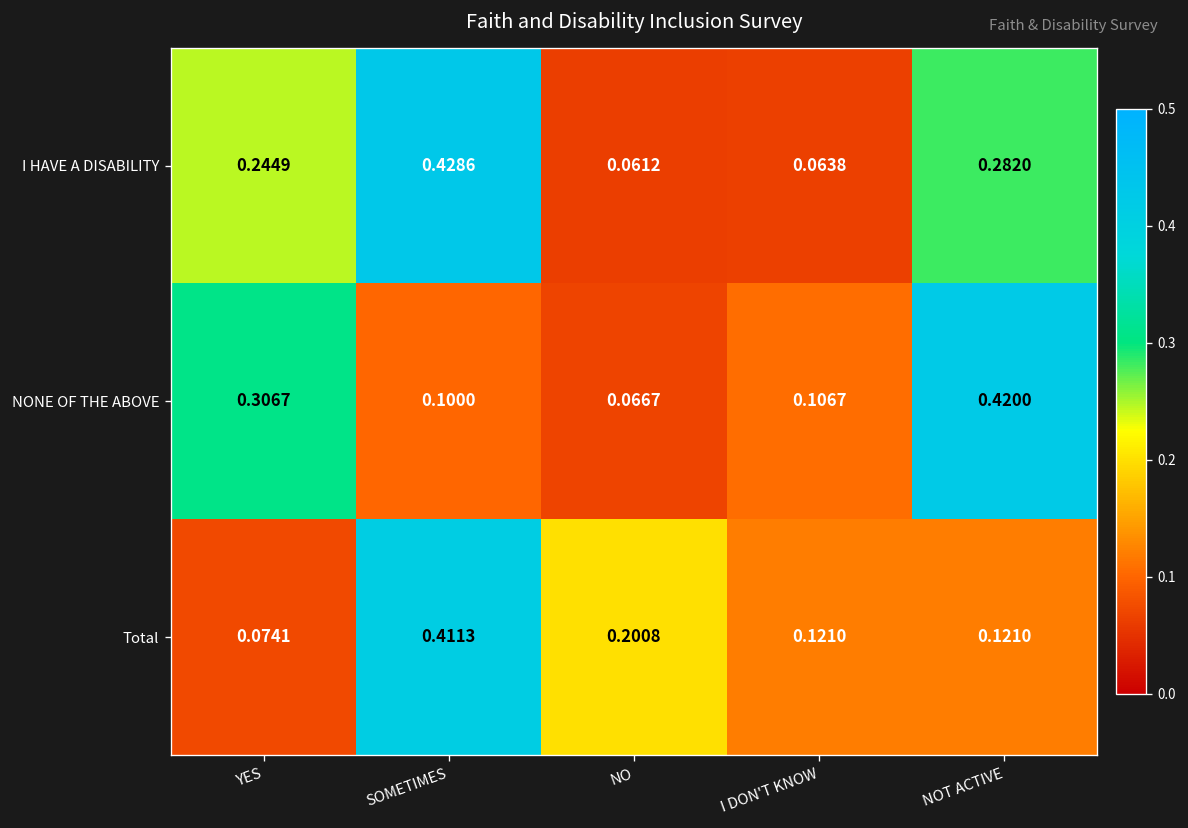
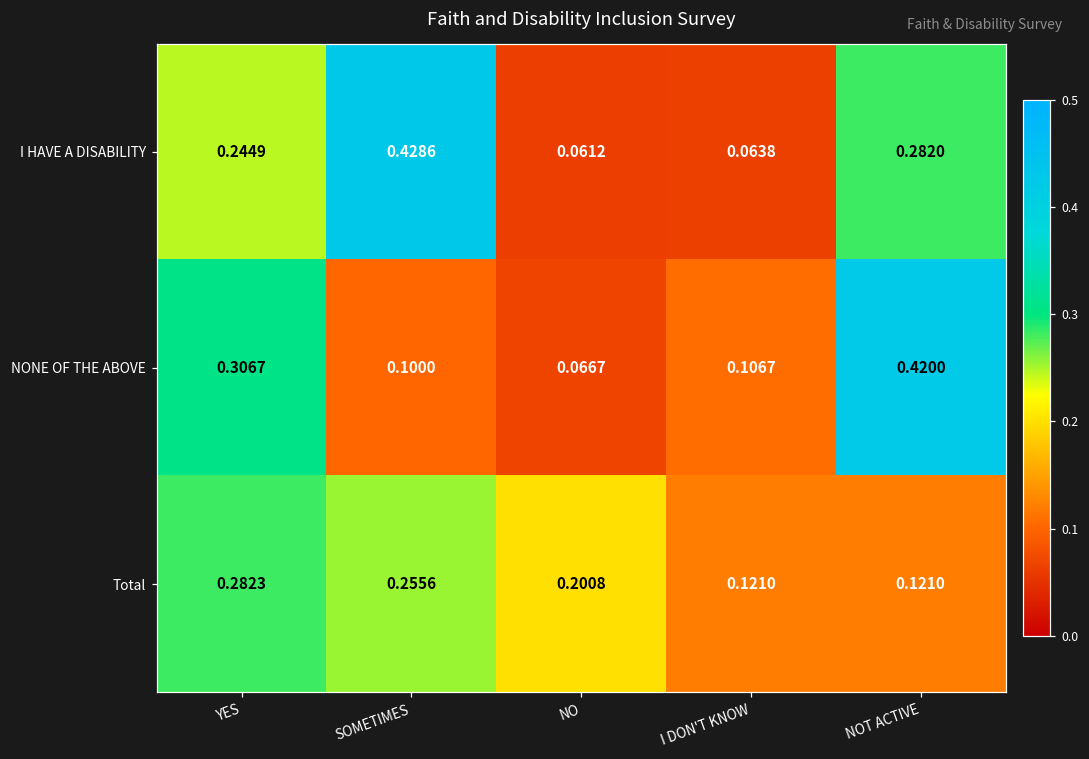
  {
    "I HAVE A DISABILITY": {
      "YES": 0.2449,
      "SOMETIMES": 0.4286,
      "NO": 0.0612,
      "I DON'T KNOW": 0.0638,
      "NOT ACTIVE": 0.2820
    },
    "NONE OF THE ABOVE": {
      "YES": 0.3067,
      "SOMETIMES": 0.1000,
      "NO": 0.0667,
      "I DON'T KNOW": 0.1067,
      "NOT ACTIVE": 0.4200
    },
    "Total": {
-     "YES": 0.0741,
-     "SOMETIMES": 0.4113,
+     "YES": 0.2823,
+     "SOMETIMES": 0.2556,
      "NO": 0.2008,
      "I DON'T KNOW": 0.1210,
      "NOT ACTIVE": 0.1210
    }
  }
